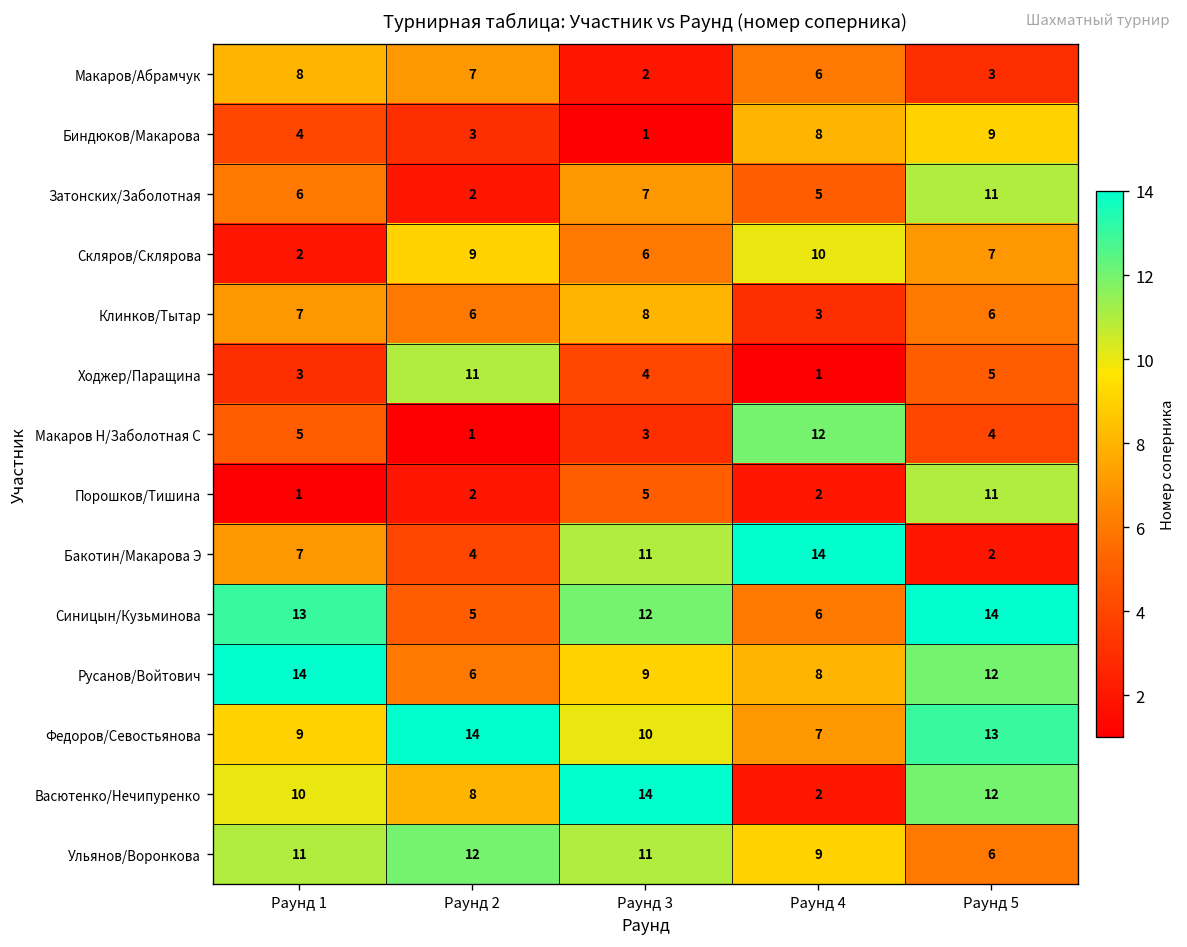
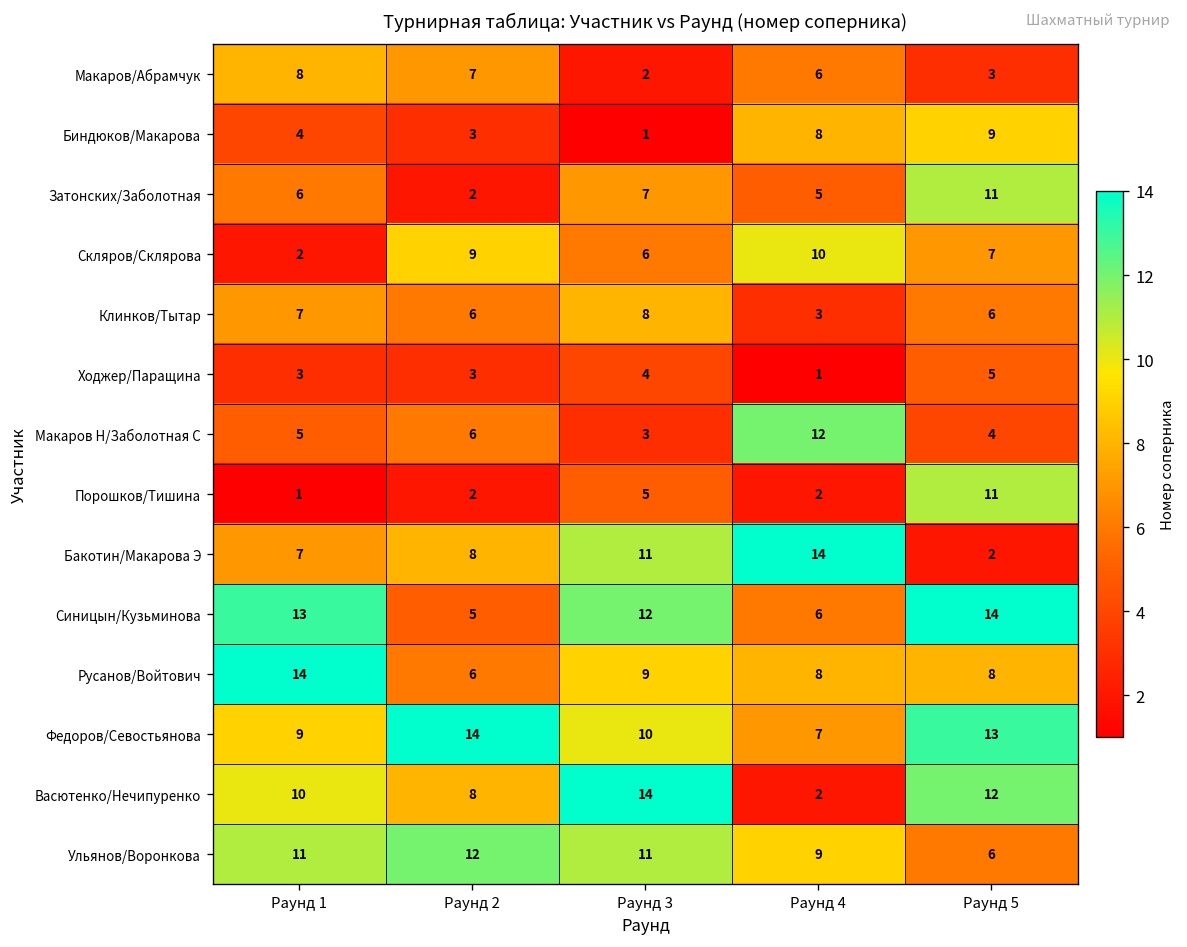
  {
    "Макаров/Абрамчук": {
      "Раунд 1": 8,
      "Раунд 2": 7,
      "Раунд 3": 2,
      "Раунд 4": 6,
      "Раунд 5": 3
    },
    "Биндюков/Макарова": {
      "Раунд 1": 4,
      "Раунд 2": 3,
      "Раунд 3": 1,
      "Раунд 4": 8,
      "Раунд 5": 9
    },
    "Затонских/Заболотная": {
      "Раунд 1": 6,
      "Раунд 2": 2,
      "Раунд 3": 7,
      "Раунд 4": 5,
      "Раунд 5": 11
    },
    "Скляров/Склярова": {
      "Раунд 1": 2,
      "Раунд 2": 9,
      "Раунд 3": 6,
      "Раунд 4": 10,
      "Раунд 5": 7
    },
    "Клинков/Тытар": {
      "Раунд 1": 7,
      "Раунд 2": 6,
      "Раунд 3": 8,
      "Раунд 4": 3,
      "Раунд 5": 6
    },
    "Ходжер/Паращина": {
      "Раунд 1": 3,
-     "Раунд 2": 11,
+     "Раунд 2": 3,
      "Раунд 3": 4,
      "Раунд 4": 1,
      "Раунд 5": 5
    },
    "Макаров Н/Заболотная С": {
      "Раунд 1": 5,
-     "Раунд 2": 1,
+     "Раунд 2": 6,
      "Раунд 3": 3,
      "Раунд 4": 12,
      "Раунд 5": 4
    },
    "Порошков/Тишина": {
      "Раунд 1": 1,
      "Раунд 2": 2,
      "Раунд 3": 5,
      "Раунд 4": 2,
      "Раунд 5": 11
    },
    "Бакотин/Макарова Э": {
      "Раунд 1": 7,
-     "Раунд 2": 4,
+     "Раунд 2": 8,
      "Раунд 3": 11,
      "Раунд 4": 14,
      "Раунд 5": 2
    },
    "Синицын/Кузьминова": {
      "Раунд 1": 13,
      "Раунд 2": 5,
      "Раунд 3": 12,
      "Раунд 4": 6,
      "Раунд 5": 14
    },
    "Русанов/Войтович": {
      "Раунд 1": 14,
      "Раунд 2": 6,
      "Раунд 3": 9,
      "Раунд 4": 8,
-     "Раунд 5": 12
+     "Раунд 5": 8
    },
    "Федоров/Севостьянова": {
      "Раунд 1": 9,
      "Раунд 2": 14,
      "Раунд 3": 10,
      "Раунд 4": 7,
      "Раунд 5": 13
    },
    "Васютенко/Нечипуренко": {
      "Раунд 1": 10,
      "Раунд 2": 8,
      "Раунд 3": 14,
      "Раунд 4": 2,
      "Раунд 5": 12
    },
    "Ульянов/Воронкова": {
      "Раунд 1": 11,
      "Раунд 2": 12,
      "Раунд 3": 11,
      "Раунд 4": 9,
      "Раунд 5": 6
    }
  }
